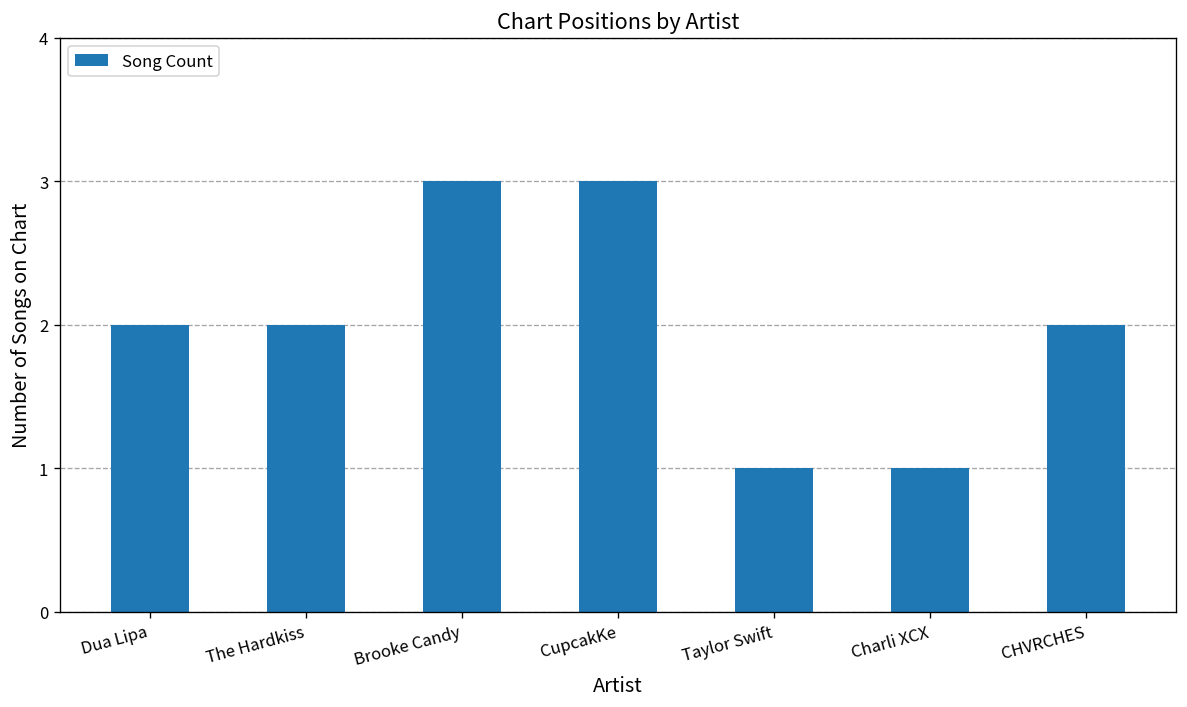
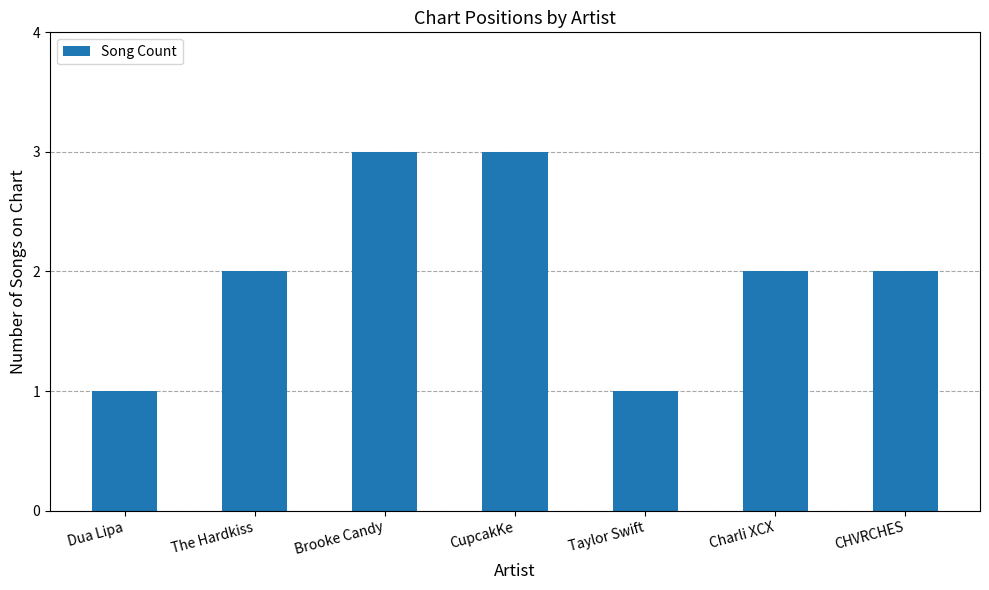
  {
-   "Dua Lipa": 2,
+   "Dua Lipa": 1,
    "The Hardkiss": 2,
    "Brooke Candy": 3,
    "CupcakKe": 3,
    "Taylor Swift": 1,
-   "Charli XCX": 1,
+   "Charli XCX": 2,
    "CHVRCHES": 2
  }
